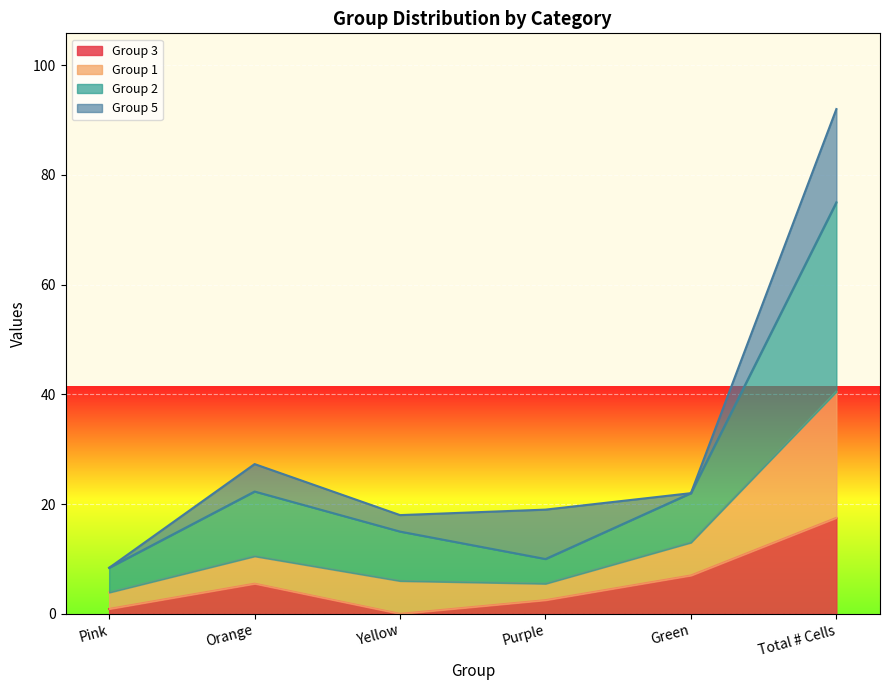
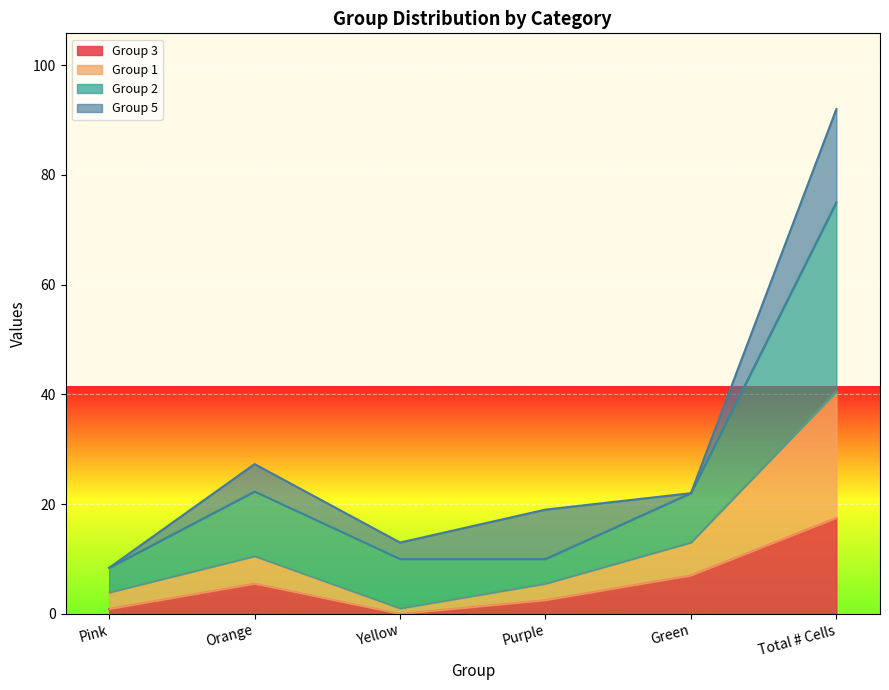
  {
    "Group 3": {
      "Pink": 1,
      "Orange": 6,
      "Yellow": 0,
      "Purple": 3,
      "Green": 7,
      "Total # Cells": 18
    },
    "Group 1": {
      "Pink": 3,
      "Orange": 5,
-     "Yellow": 6,
+     "Yellow": 1,
      "Purple": 3,
      "Green": 6,
      "Total # Cells": 23
    }
  }
